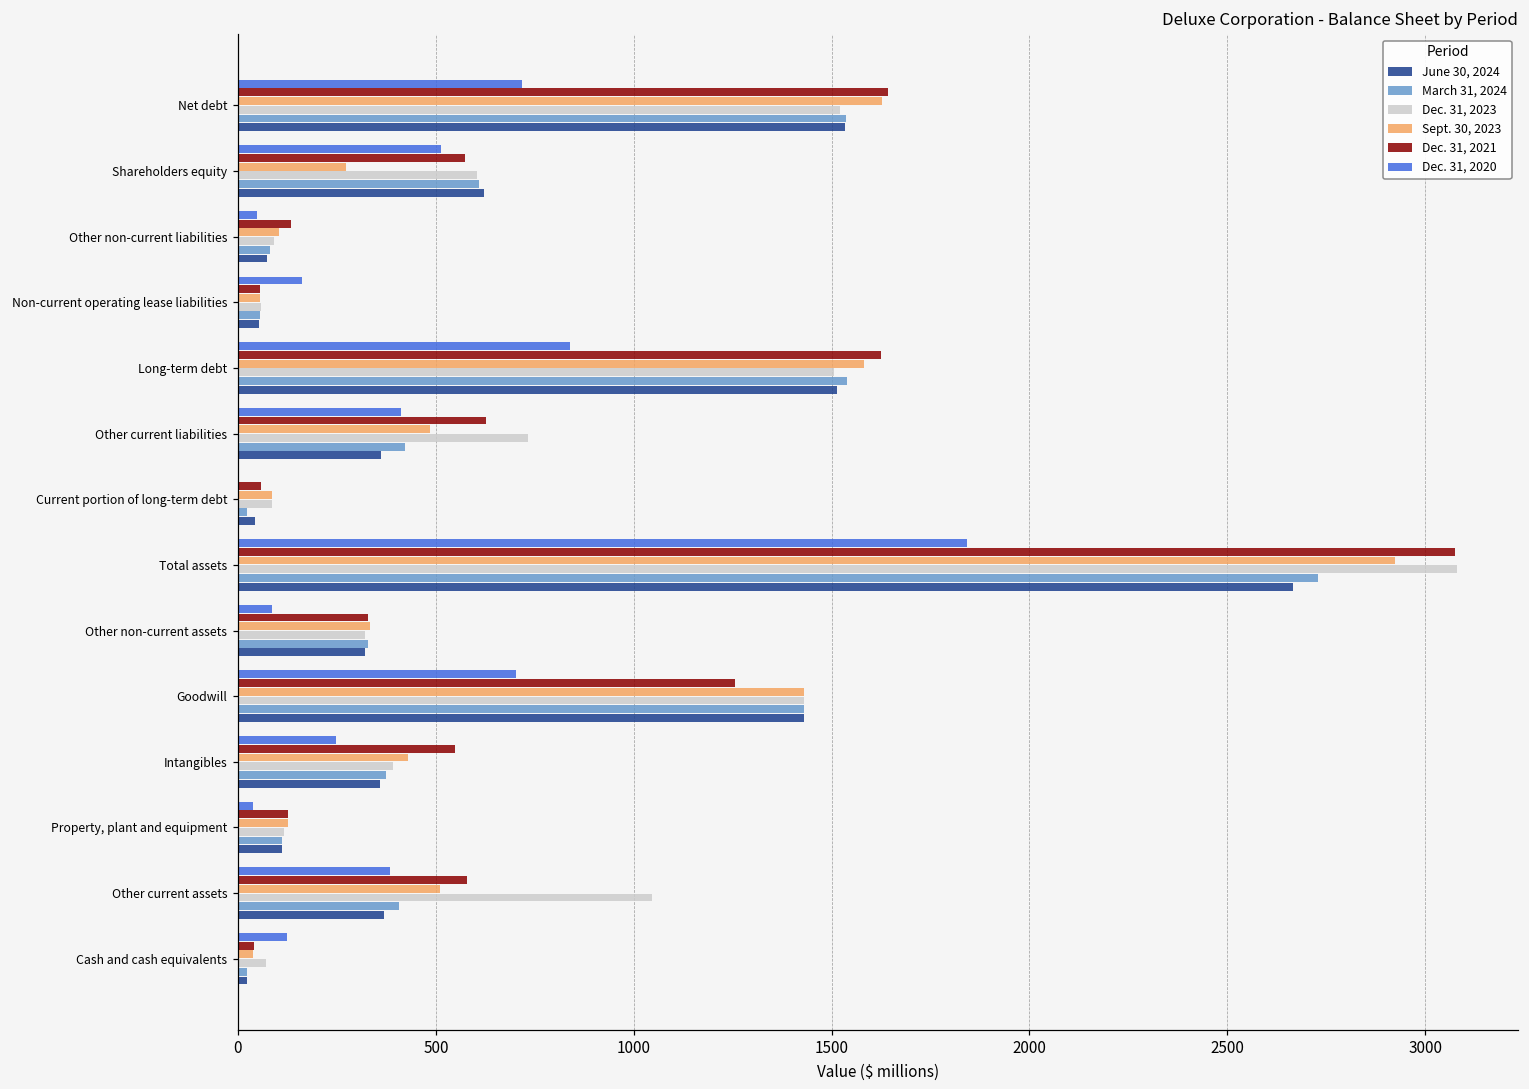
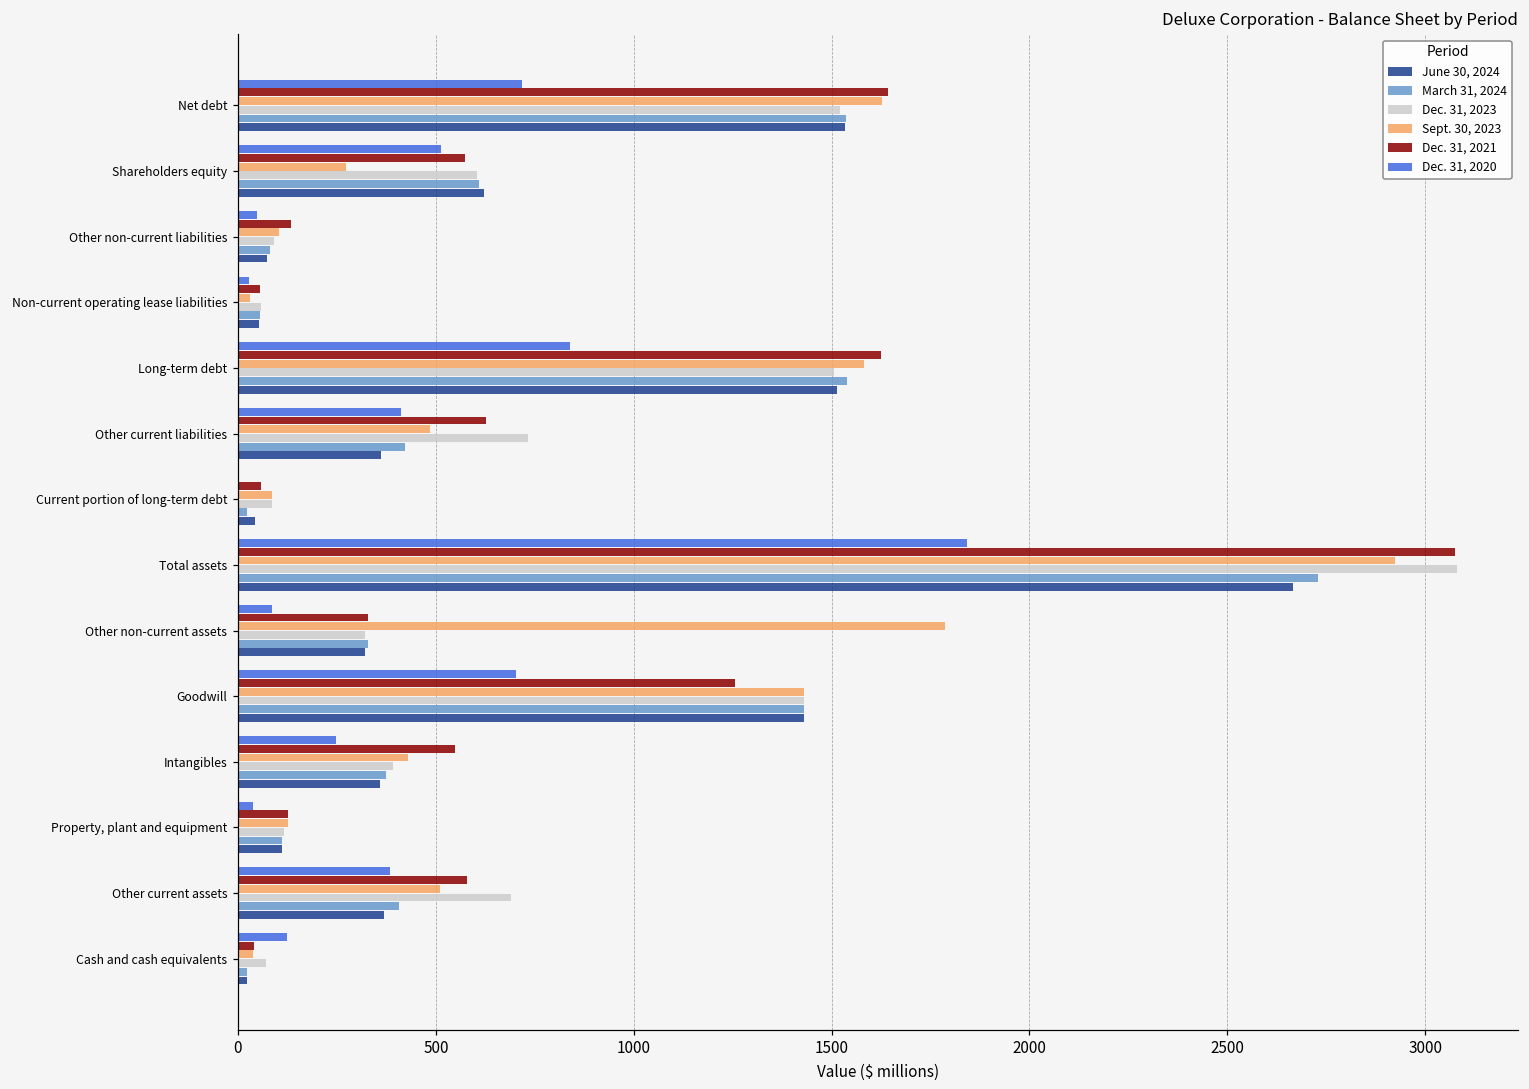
  {
    "June 30, 2024": {
      "Net debt": 1530,
      "Shareholders equity": 620,
      "Other non-current liabilities": 70,
      "Non-current operating lease liabilities": 50,
      "Long-term debt": 1510,
      "Other current liabilities": 360,
      "Current portion of long-term debt": 40,
      "Total assets": 2670,
      "Other non-current assets": 320,
      "Goodwill": 1430,
      "Intangibles": 360,
      "Property, plant and equipment": 110,
      "Other current assets": 370,
      "Cash and cash equivalents": 20
    },
    "March 31, 2024": {
      "Net debt": 1540,
      "Shareholders equity": 610,
      "Other non-current liabilities": 80,
      "Non-current operating lease liabilities": 60,
      "Long-term debt": 1540,
      "Other current liabilities": 420,
      "Current portion of long-term debt": 20,
      "Total assets": 2730,
      "Other non-current assets": 330,
      "Goodwill": 1430,
      "Intangibles": 370,
      "Property, plant and equipment": 110,
      "Other current assets": 410,
      "Cash and cash equivalents": 20
    },
    "Dec. 31, 2023": {
      "Net debt": 1520,
      "Shareholders equity": 600,
      "Other non-current liabilities": 90,
      "Non-current operating lease liabilities": 60,
      "Long-term debt": 1510,
      "Other current liabilities": 730,
      "Current portion of long-term debt": 90,
      "Total assets": 3080,
      "Other non-current assets": 320,
      "Goodwill": 1430,
      "Intangibles": 390,
      "Property, plant and equipment": 120,
-     "Other current assets": 1050,
+     "Other current assets": 690,
      "Cash and cash equivalents": 70
    },
    "Sept. 30, 2023": {
      "Net debt": 1630,
      "Shareholders equity": 270,
      "Other non-current liabilities": 100,
-     "Non-current operating lease liabilities": 50,
+     "Non-current operating lease liabilities": 30,
      "Long-term debt": 1580,
      "Other current liabilities": 490,
      "Current portion of long-term debt": 90,
      "Total assets": 2920,
-     "Other non-current assets": 330,
+     "Other non-current assets": 1790,
      "Goodwill": 1430,
      "Intangibles": 430,
      "Property, plant and equipment": 130,
      "Other current assets": 510,
      "Cash and cash equivalents": 40
    },
    "Dec. 31, 2021": {
      "Net debt": 1640,
      "Shareholders equity": 570,
      "Other non-current liabilities": 130,
      "Non-current operating lease liabilities": 60,
      "Long-term debt": 1630,
      "Other current liabilities": 630,
      "Current portion of long-term debt": 60,
      "Total assets": 3070,
      "Other non-current assets": 330,
      "Goodwill": 1260,
      "Intangibles": 550,
      "Property, plant and equipment": 130,
      "Other current assets": 580,
      "Cash and cash equivalents": 40
    },
    "Dec. 31, 2020": {
      "Net debt": 720,
      "Shareholders equity": 510,
      "Other non-current liabilities": 50,
-     "Non-current operating lease liabilities": 160,
+     "Non-current operating lease liabilities": 30,
      "Long-term debt": 840,
      "Other current liabilities": 410,
      "Current portion of long-term debt": 0,
      "Total assets": 1840,
      "Other non-current assets": 90,
      "Goodwill": 700,
      "Intangibles": 250,
      "Property, plant and equipment": 40,
      "Other current assets": 380,
      "Cash and cash equivalents": 120
    }
  }
